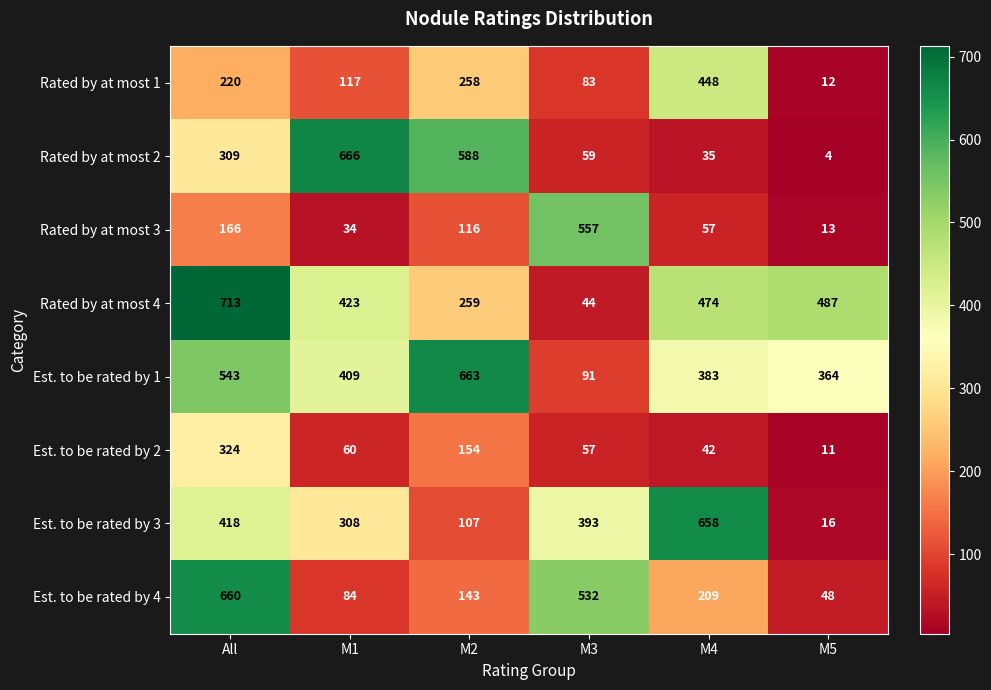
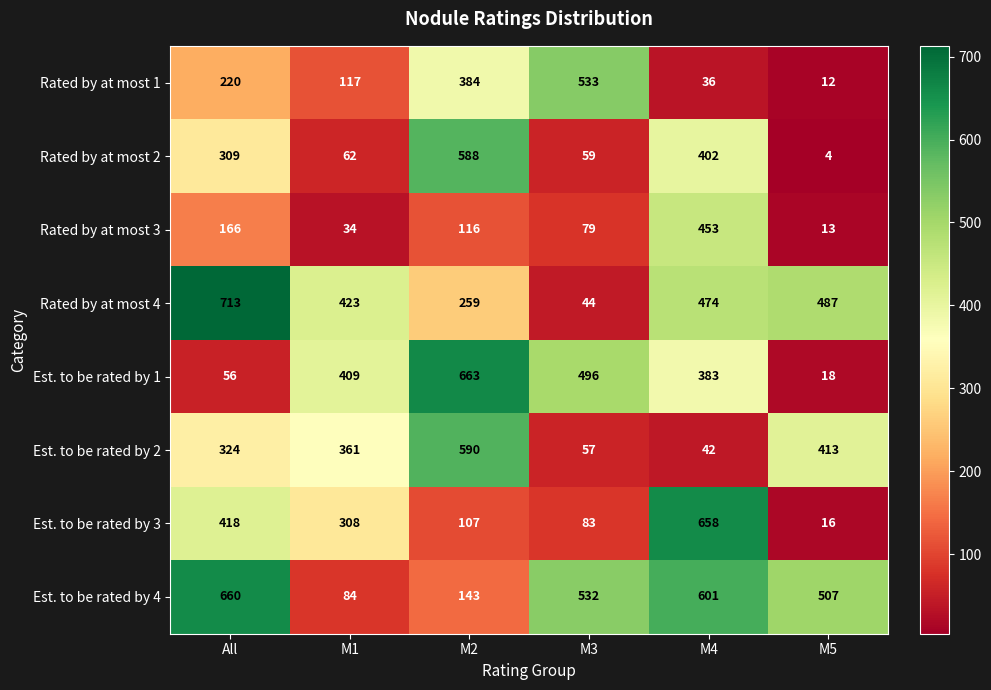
  {
    "Rated by at most 1": {
      "All": 220,
      "M1": 117,
-     "M2": 258,
-     "M3": 83,
-     "M4": 448,
+     "M2": 384,
+     "M3": 533,
+     "M4": 36,
      "M5": 12
    },
    "Rated by at most 2": {
      "All": 309,
-     "M1": 666,
+     "M1": 62,
      "M2": 588,
      "M3": 59,
-     "M4": 35,
+     "M4": 402,
      "M5": 4
    },
    "Rated by at most 3": {
      "All": 166,
      "M1": 34,
      "M2": 116,
-     "M3": 557,
-     "M4": 57,
+     "M3": 79,
+     "M4": 453,
      "M5": 13
    },
    "Rated by at most 4": {
      "All": 713,
      "M1": 423,
      "M2": 259,
      "M3": 44,
      "M4": 474,
      "M5": 487
    },
    "Est. to be rated by 1": {
-     "All": 543,
+     "All": 56,
      "M1": 409,
      "M2": 663,
-     "M3": 91,
+     "M3": 496,
      "M4": 383,
-     "M5": 364
+     "M5": 18
    },
    "Est. to be rated by 2": {
      "All": 324,
-     "M1": 60,
-     "M2": 154,
+     "M1": 361,
+     "M2": 590,
      "M3": 57,
      "M4": 42,
-     "M5": 11
+     "M5": 413
    },
    "Est. to be rated by 3": {
      "All": 418,
      "M1": 308,
      "M2": 107,
-     "M3": 393,
+     "M3": 83,
      "M4": 658,
      "M5": 16
    },
    "Est. to be rated by 4": {
      "All": 660,
      "M1": 84,
      "M2": 143,
      "M3": 532,
-     "M4": 209,
-     "M5": 48
+     "M4": 601,
+     "M5": 507
    }
  }
